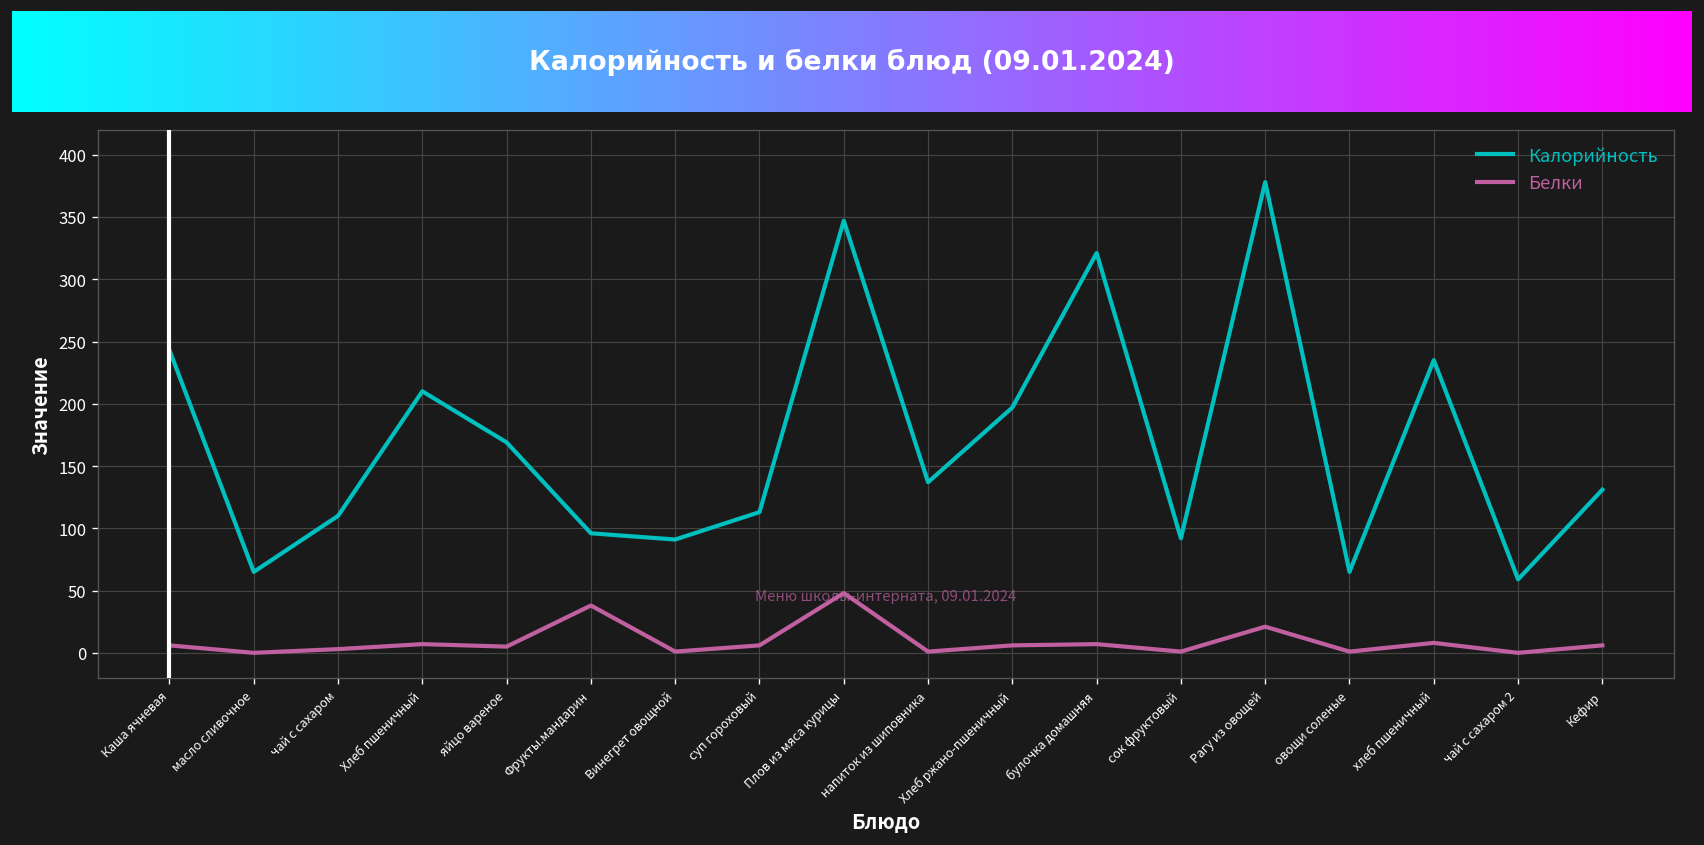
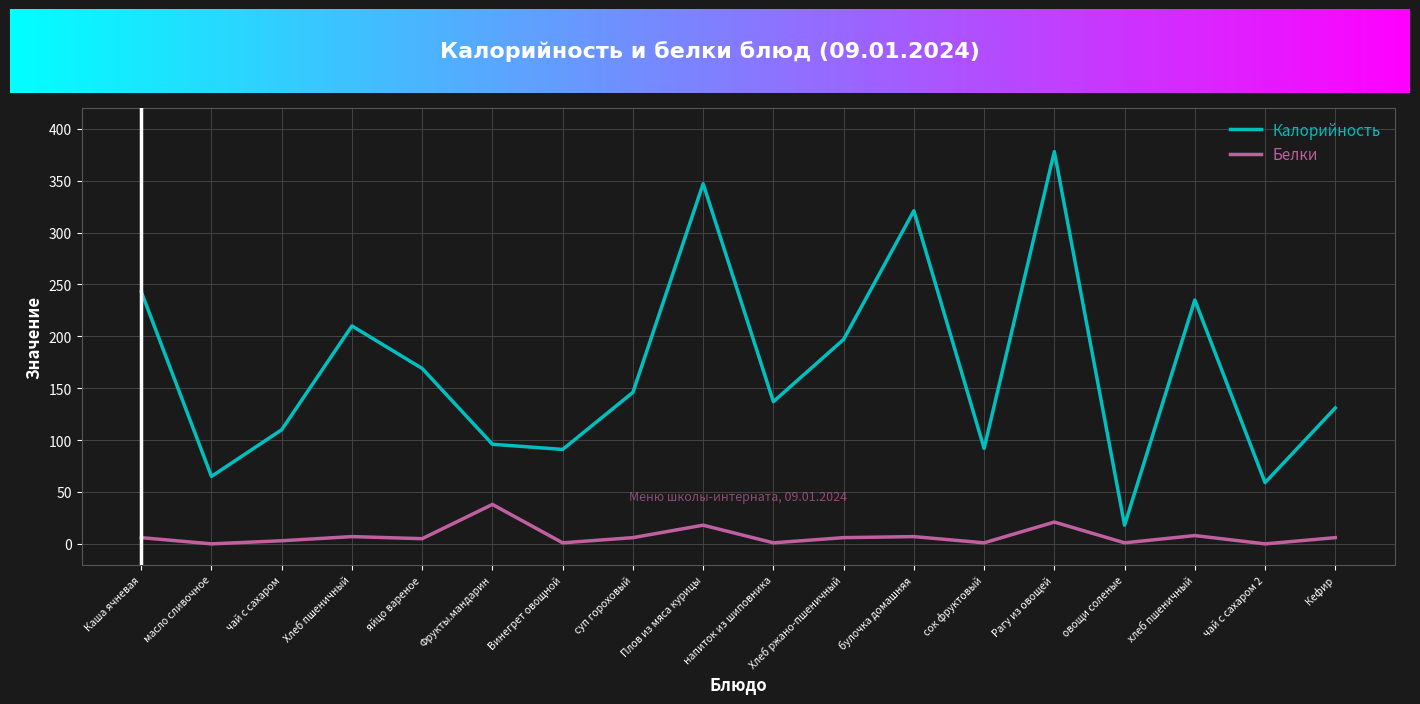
  {
    "Калорийность": {
      "Каша ячневая": 243,
      "масло сливочное": 65,
      "чай с сахаром": 110,
      "Хлеб пшеничный": 210,
      "яйцо вареное": 169,
      "Фрукты.мандарин": 96,
      "Винегрет овощной": 91,
-     "суп гороховый": 113,
+     "суп гороховый": 146,
      "Плов из мяса курицы": 347,
      "напиток из шиповника": 137,
      "Хлеб ржано-пшеничный": 197,
      "булочка домашняя": 321,
      "сок фруктовый": 92,
      "Рагу из овощей": 378,
-     "овощи соленые": 65,
+     "овощи соленые": 18,
      "хлеб пшеничный": 235,
      "чай с сахаром 2": 59,
      "Кефир": 131
    },
    "Белки": {
      "Каша ячневая": 6,
      "масло сливочное": 0,
      "чай с сахаром": 3,
      "Хлеб пшеничный": 7,
      "яйцо вареное": 5,
      "Фрукты.мандарин": 38,
      "Винегрет овощной": 1,
      "суп гороховый": 6,
-     "Плов из мяса курицы": 48,
+     "Плов из мяса курицы": 18,
      "напиток из шиповника": 1,
      "Хлеб ржано-пшеничный": 6,
      "булочка домашняя": 7,
      "сок фруктовый": 1,
      "Рагу из овощей": 21,
      "овощи соленые": 1,
      "хлеб пшеничный": 8,
      "чай с сахаром 2": 0,
      "Кефир": 6
    }
  }
